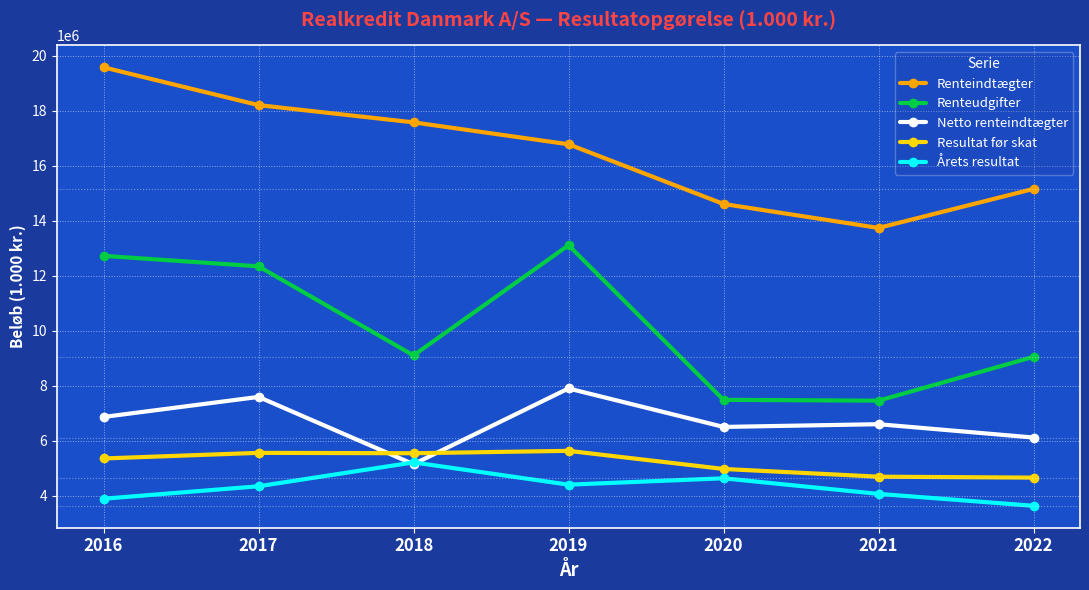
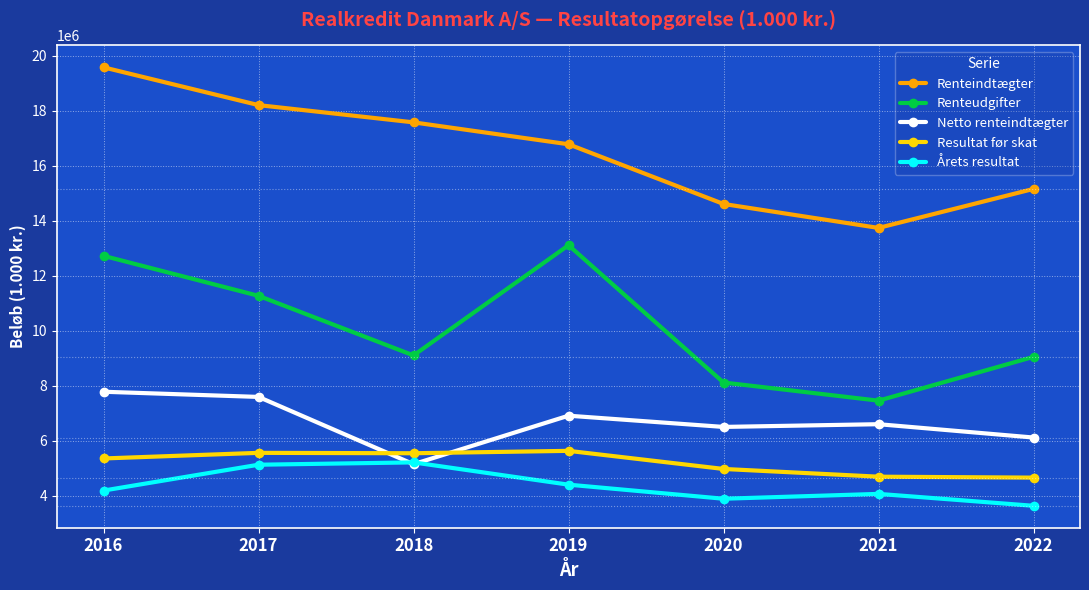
  {
    "Renteudgifter": {
      "2016": 12700000,
-     "2017": 12300000,
+     "2017": 11300000,
      "2018": 9100000,
      "2019": 13100000,
-     "2020": 7500000,
+     "2020": 8100000,
      "2021": 7500000,
      "2022": 9000000
    },
    "Netto renteindtægter": {
-     "2016": 6900000,
+     "2016": 7800000,
      "2017": 7600000,
-     "2019": 7900000,
+     "2019": 6900000,
      "2020": 6500000,
      "2021": 6600000,
      "2022": 6100000
    },
    "Årets resultat": {
-     "2016": 3900000,
-     "2017": 4300000,
+     "2016": 4200000,
+     "2017": 5100000,
      "2019": 4400000,
-     "2020": 4600000,
+     "2020": 3900000,
      "2021": 4100000,
      "2022": 3600000
    }
  }
